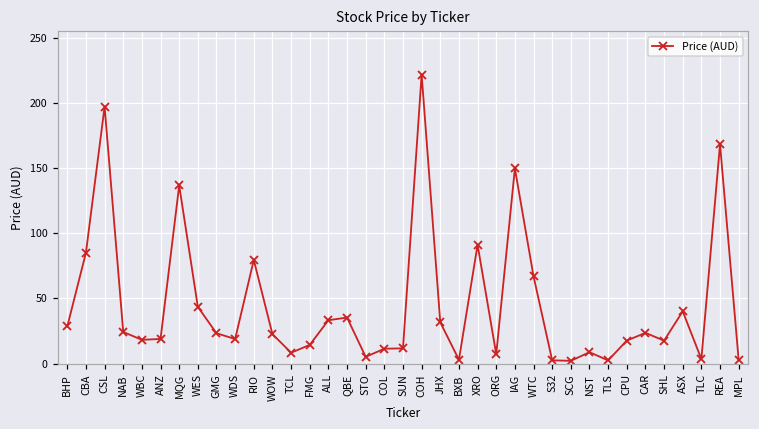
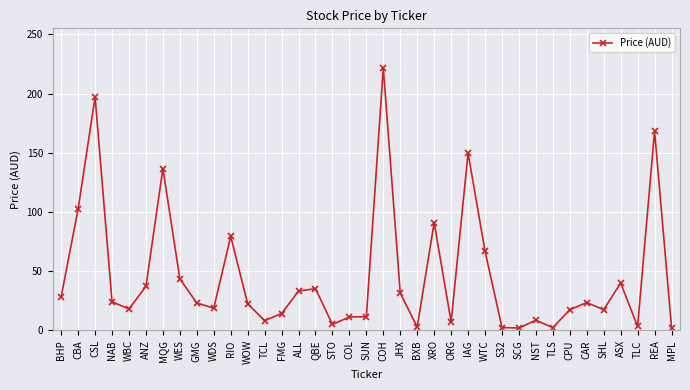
  {
    "BHP": 29,
-   "CBA": 85,
+   "CBA": 103,
    "CSL": 197,
    "NAB": 24,
    "WBC": 18,
-   "ANZ": 19,
+   "ANZ": 37,
    "MQG": 137,
    "WES": 44,
    "GMG": 23,
    "WDS": 19,
    "RIO": 79,
    "WOW": 23,
    "TCL": 8,
    "FMG": 14,
    "ALL": 33,
    "QBE": 35,
    "STO": 5,
    "COL": 11,
    "SUN": 12,
    "COH": 222,
    "JHX": 32,
    "BXB": 3,
    "XRO": 91,
    "ORG": 7,
    "IAG": 150,
    "WTC": 67,
    "S32": 2,
    "SCG": 2,
    "NST": 9,
    "TLS": 2,
    "CPU": 18,
    "CAR": 24,
    "SHL": 18,
    "ASX": 40,
    "TLC": 3,
    "REA": 168,
    "MPL": 2
  }
